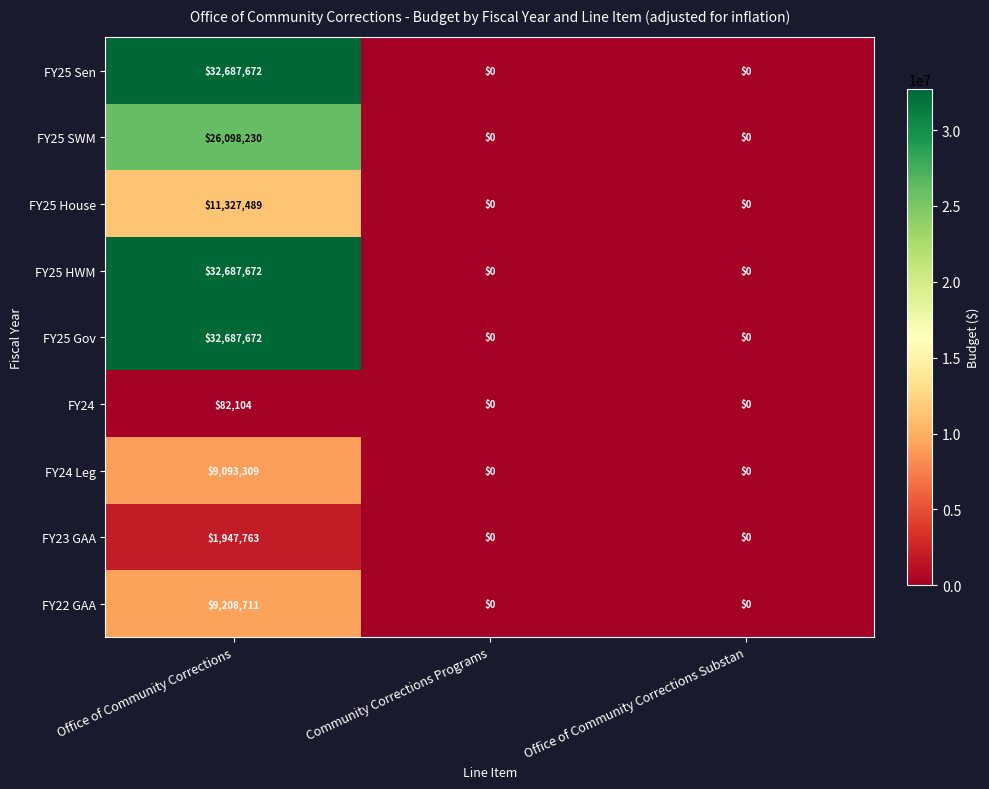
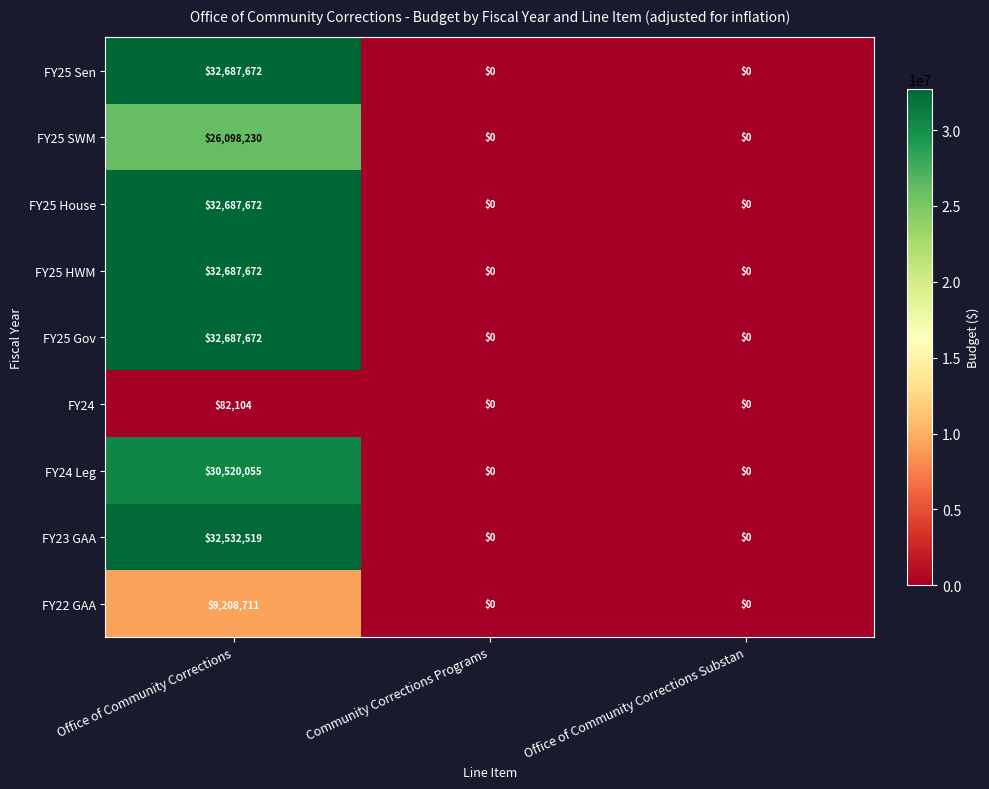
  {
    "FY25 Sen": {
      "Office of Community Corrections": "$32,687,672",
      "Community Corrections Programs": "$0",
      "Office of Community Corrections Substan": "$0"
    },
    "FY25 SWM": {
      "Office of Community Corrections": "$26,098,230",
      "Community Corrections Programs": "$0",
      "Office of Community Corrections Substan": "$0"
    },
    "FY25 House": {
-     "Office of Community Corrections": "$11,327,489",
+     "Office of Community Corrections": "$32,687,672",
      "Community Corrections Programs": "$0",
      "Office of Community Corrections Substan": "$0"
    },
    "FY25 HWM": {
      "Office of Community Corrections": "$32,687,672",
      "Community Corrections Programs": "$0",
      "Office of Community Corrections Substan": "$0"
    },
    "FY25 Gov": {
      "Office of Community Corrections": "$32,687,672",
      "Community Corrections Programs": "$0",
      "Office of Community Corrections Substan": "$0"
    },
    "FY24": {
      "Office of Community Corrections": "$82,104",
      "Community Corrections Programs": "$0",
      "Office of Community Corrections Substan": "$0"
    },
    "FY24 Leg": {
-     "Office of Community Corrections": "$9,093,309",
+     "Office of Community Corrections": "$30,520,055",
      "Community Corrections Programs": "$0",
      "Office of Community Corrections Substan": "$0"
    },
    "FY23 GAA": {
-     "Office of Community Corrections": "$1,947,763",
+     "Office of Community Corrections": "$32,532,519",
      "Community Corrections Programs": "$0",
      "Office of Community Corrections Substan": "$0"
    },
    "FY22 GAA": {
      "Office of Community Corrections": "$9,208,711",
      "Community Corrections Programs": "$0",
      "Office of Community Corrections Substan": "$0"
    }
  }
